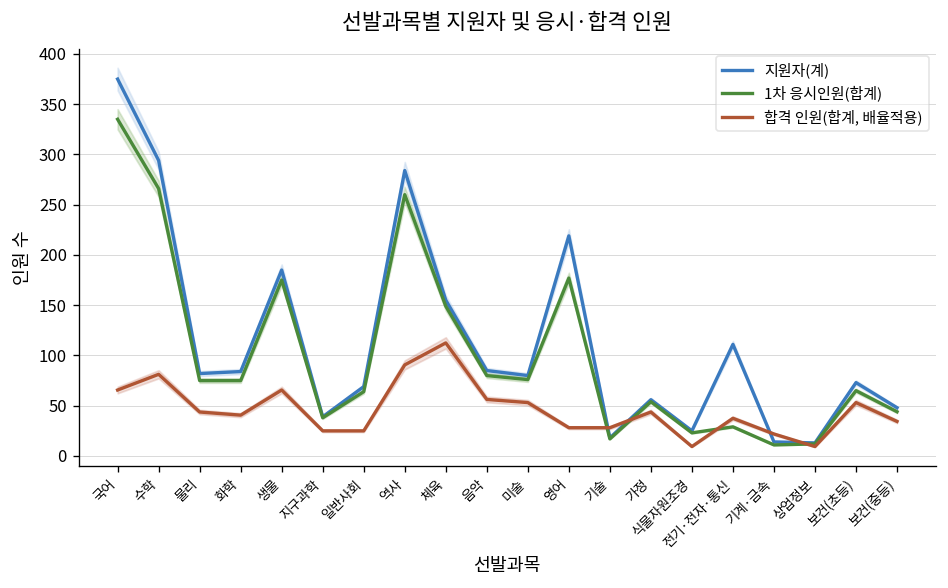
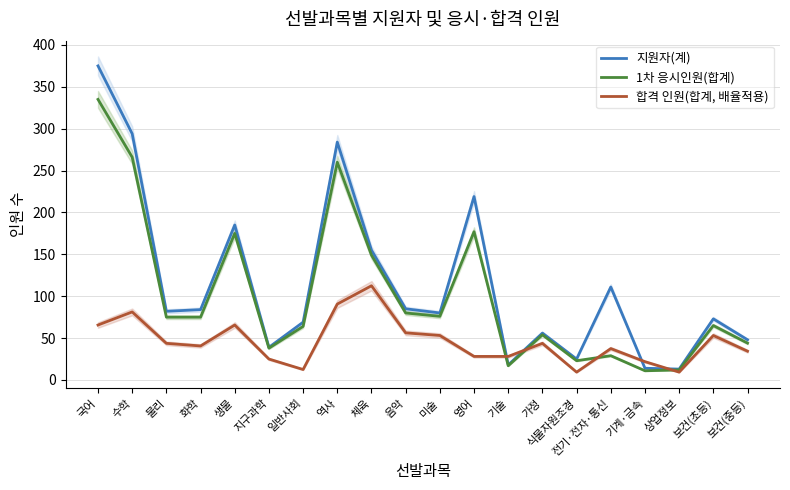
  {
    "지원자(계)": {
      "국어": 380,
      "수학": 290,
      "생물": 190,
      "역사": 280,
      "영어": 220,
      "전기·전자·통신": 110
    },
    "1차 응시인원(합계)": {
      "국어": 340,
      "수학": 270,
      "생물": 180,
      "역사": 260,
      "체육": 150,
      "영어": 180
    },
    "합격 인원(합계, 배율적용)": {
      "국어": 70,
      "수학": 80,
      "생물": 70,
-     "일반사회": 20,
+     "일반사회": 10,
      "역사": 90,
      "체육": 110
    }
  }
